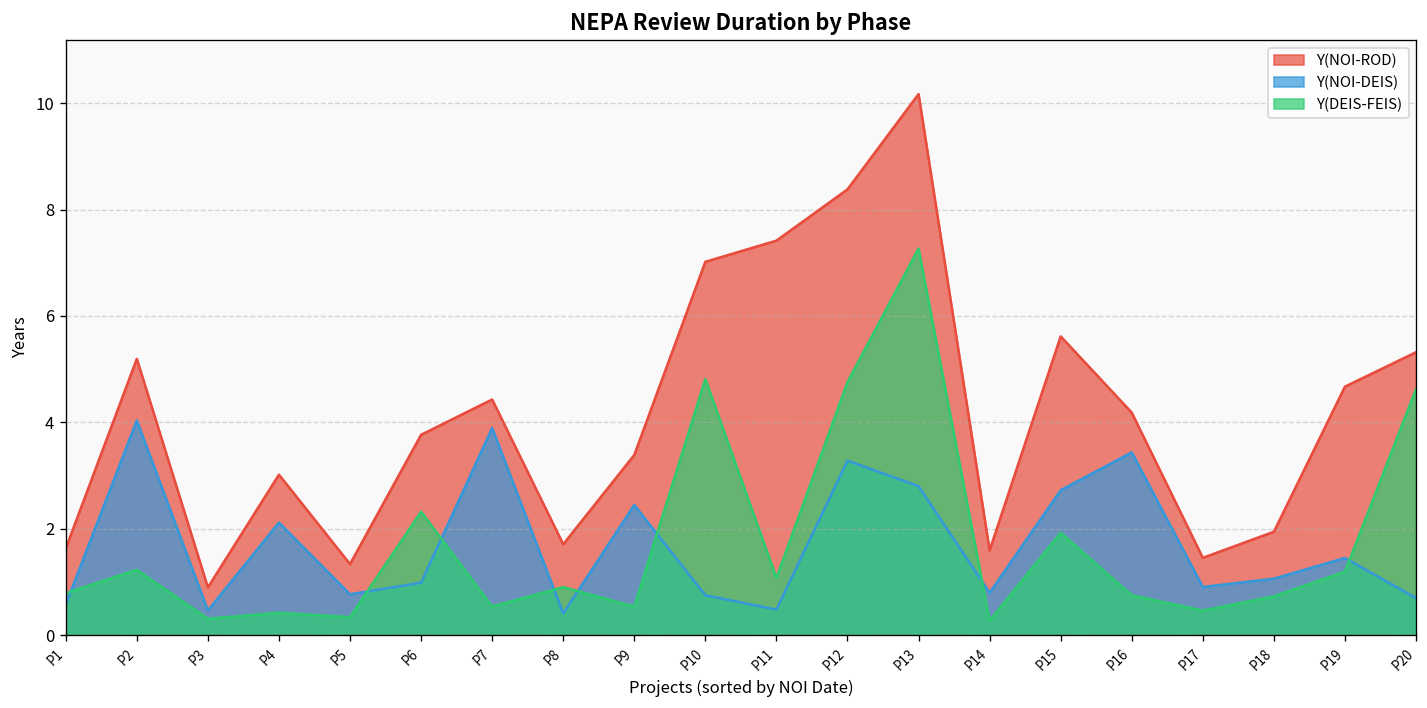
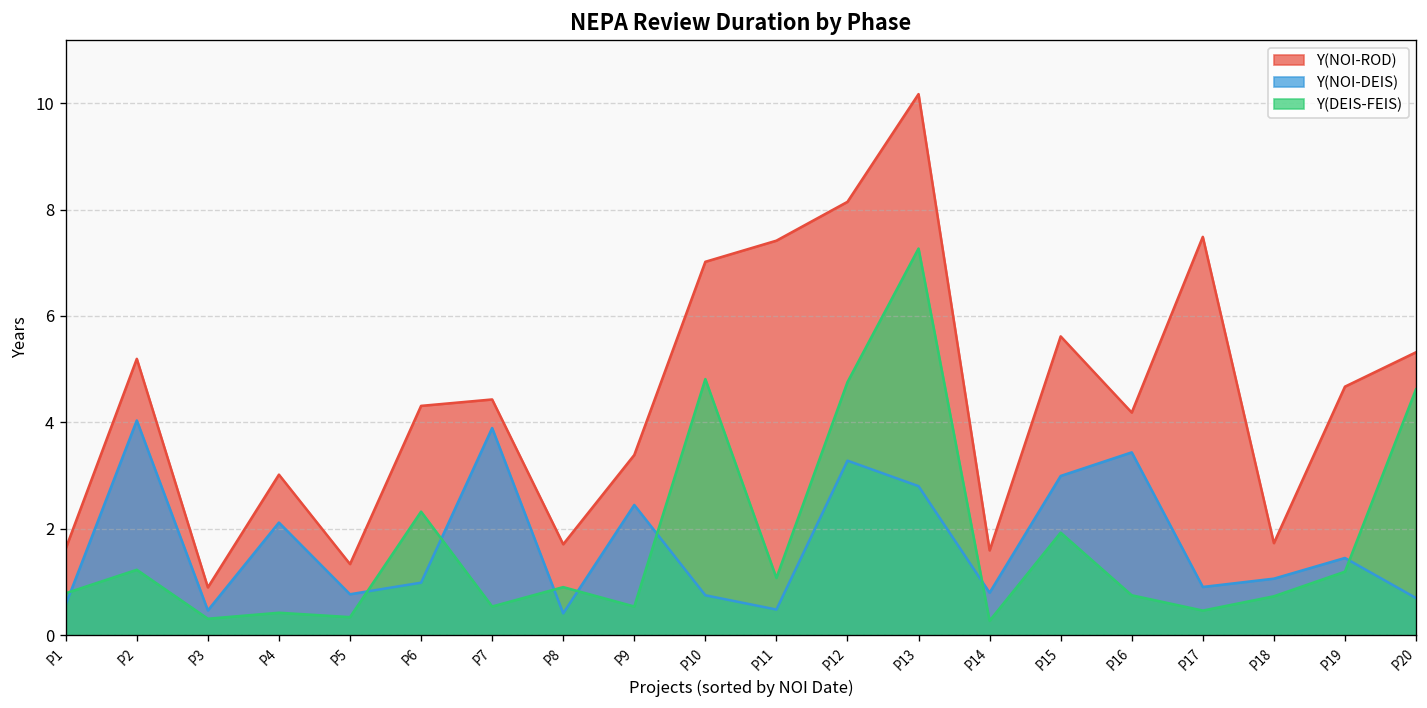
  {
    "Y(NOI-ROD)": {
      "P1": 1.6,
      "P2": 5.2,
      "P3": 0.9,
      "P4": 3.0,
      "P5": 1.3,
-     "P6": 3.8,
+     "P6": 4.3,
      "P7": 4.4,
      "P8": 1.7,
      "P9": 3.4,
      "P10": 7.0,
      "P11": 7.4,
-     "P12": 8.4,
+     "P12": 8.1,
      "P13": 10.2,
      "P14": 1.6,
      "P15": 5.6,
      "P16": 4.2,
-     "P17": 1.5,
-     "P18": 1.9,
+     "P17": 7.5,
+     "P18": 1.7,
      "P19": 4.7,
      "P20": 5.3
    },
    "Y(NOI-DEIS)": {
      "P1": 0.6,
      "P2": 4.0,
      "P3": 0.5,
      "P4": 2.1,
      "P5": 0.8,
      "P6": 1.0,
      "P7": 3.9,
      "P8": 0.4,
      "P9": 2.4,
      "P10": 0.7,
      "P11": 0.5,
      "P12": 3.3,
      "P13": 2.8,
      "P14": 0.8,
-     "P15": 2.7,
+     "P15": 3.0,
      "P16": 3.4,
      "P17": 0.9,
      "P18": 1.1,
      "P19": 1.4,
      "P20": 0.7
    },
    "Y(DEIS-FEIS)": {
      "P1": 0.8,
      "P2": 1.2,
      "P3": 0.3,
      "P4": 0.4,
      "P5": 0.3,
      "P6": 2.3,
      "P7": 0.5,
      "P8": 0.9,
      "P9": 0.5,
      "P10": 4.8,
      "P11": 1.1,
      "P12": 4.8,
      "P13": 7.3,
      "P14": 0.3,
      "P15": 1.9,
      "P16": 0.7,
      "P17": 0.5,
      "P18": 0.7,
      "P19": 1.2,
      "P20": 4.6
    }
  }
